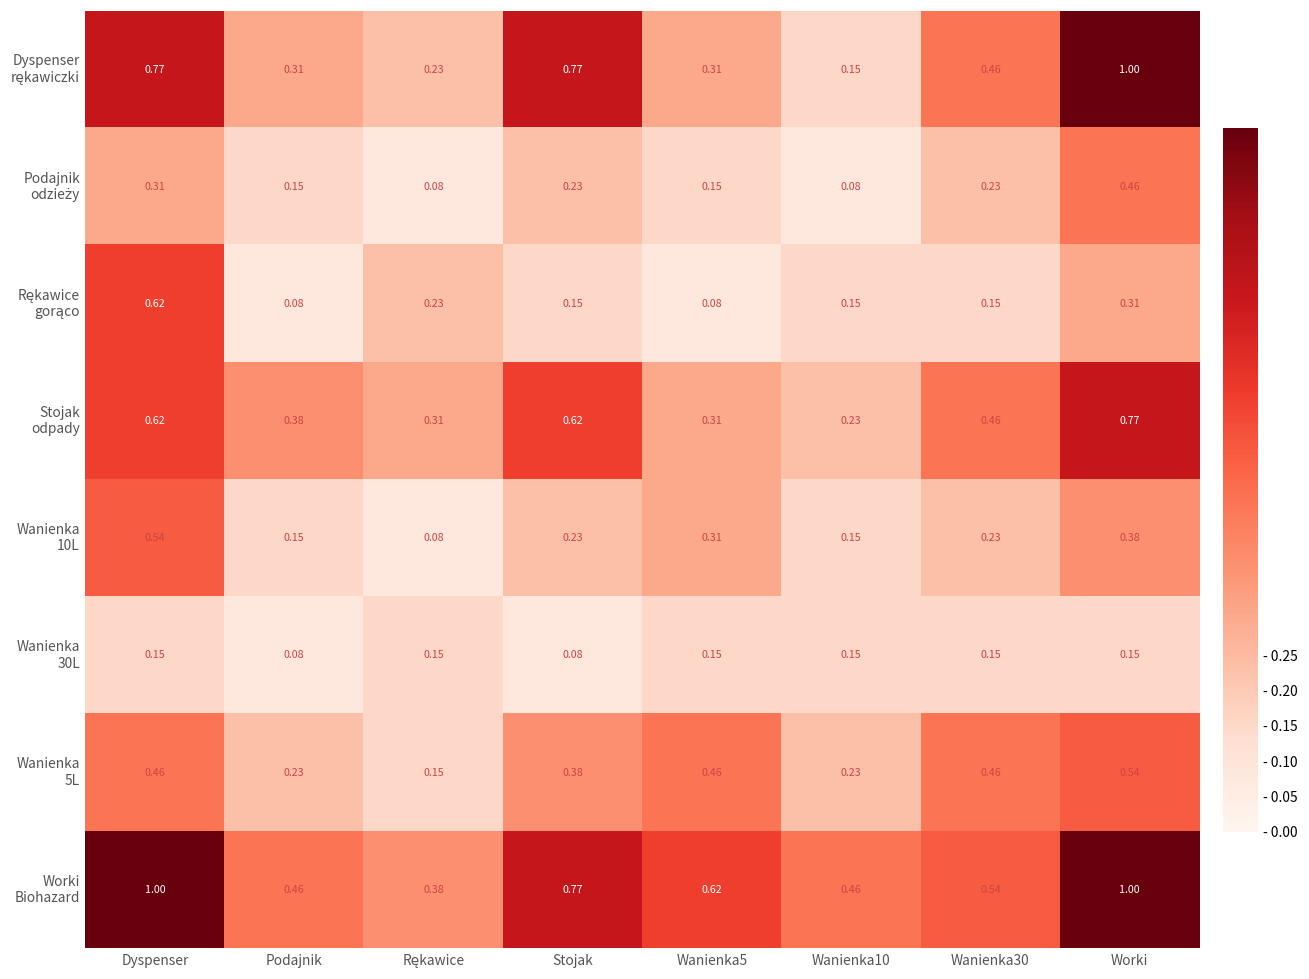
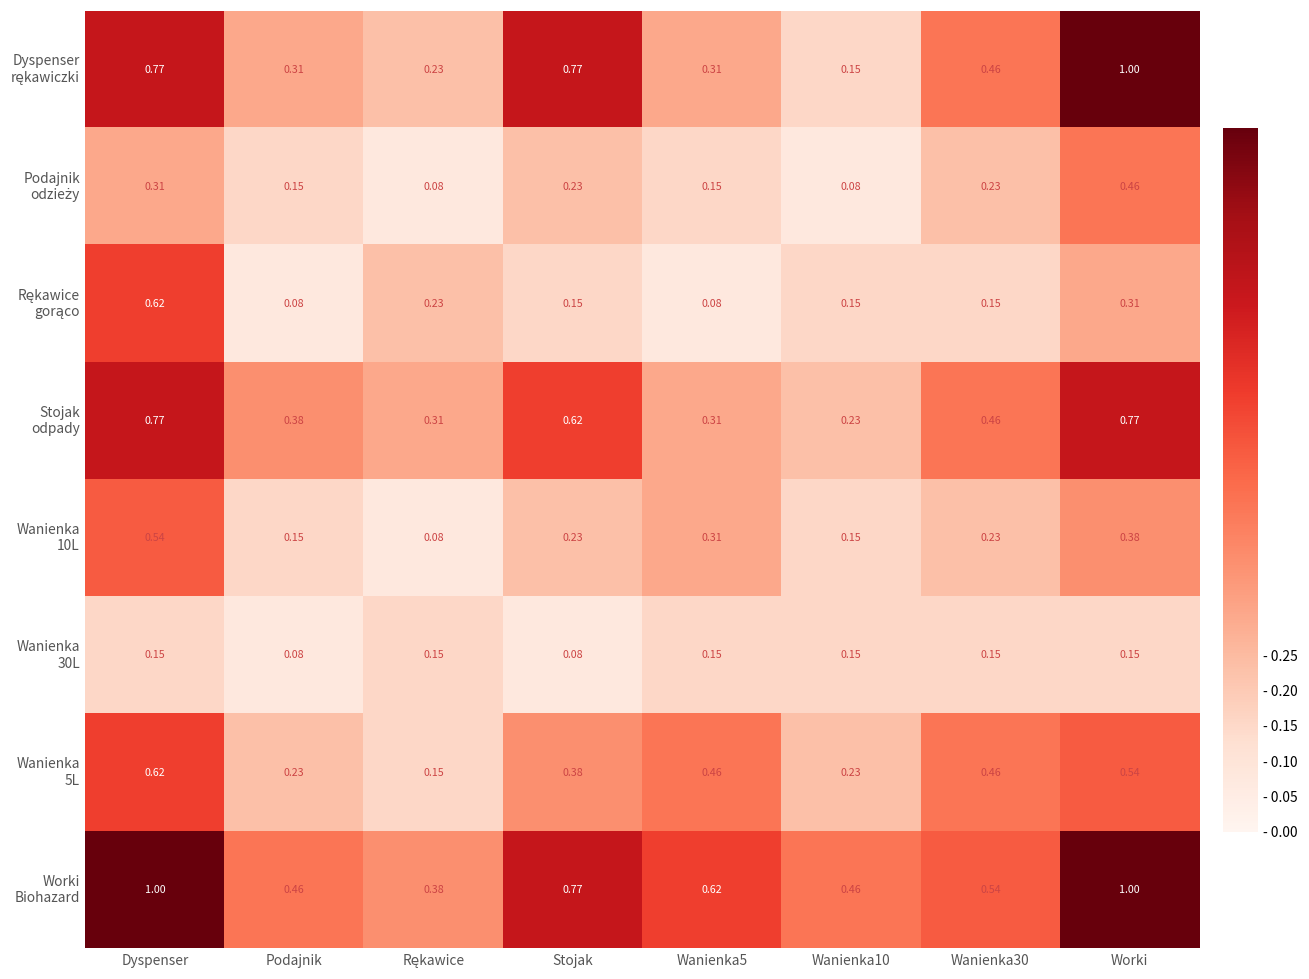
  {
    "Dyspenser rękawiczki": {
      "Dyspenser": 0.77,
      "Podajnik": 0.31,
      "Rękawice": 0.23,
      "Stojak": 0.77,
      "Wanienka5": 0.31,
      "Wanienka10": 0.15,
      "Wanienka30": 0.46,
      "Worki": 1.00
    },
    "Podajnik odzieży": {
      "Dyspenser": 0.31,
      "Podajnik": 0.15,
      "Rękawice": 0.08,
      "Stojak": 0.23,
      "Wanienka5": 0.15,
      "Wanienka10": 0.08,
      "Wanienka30": 0.23,
      "Worki": 0.46
    },
    "Rękawice gorąco": {
      "Dyspenser": 0.62,
      "Podajnik": 0.08,
      "Rękawice": 0.23,
      "Stojak": 0.15,
      "Wanienka5": 0.08,
      "Wanienka10": 0.15,
      "Wanienka30": 0.15,
      "Worki": 0.31
    },
    "Stojak odpady": {
-     "Dyspenser": 0.62,
+     "Dyspenser": 0.77,
      "Podajnik": 0.38,
      "Rękawice": 0.31,
      "Stojak": 0.62,
      "Wanienka5": 0.31,
      "Wanienka10": 0.23,
      "Wanienka30": 0.46,
      "Worki": 0.77
    },
    "Wanienka 10L": {
      "Podajnik": 0.15,
      "Rękawice": 0.08,
      "Stojak": 0.23,
      "Wanienka5": 0.31,
      "Wanienka10": 0.15,
      "Wanienka30": 0.23,
      "Worki": 0.38
    },
    "Wanienka 30L": {
      "Dyspenser": 0.15,
      "Podajnik": 0.08,
      "Rękawice": 0.15,
      "Stojak": 0.08,
      "Wanienka5": 0.15,
      "Wanienka10": 0.15,
      "Wanienka30": 0.15,
      "Worki": 0.15
    },
    "Wanienka 5L": {
-     "Dyspenser": 0.46,
+     "Dyspenser": 0.62,
      "Podajnik": 0.23,
      "Rękawice": 0.15,
      "Stojak": 0.38,
      "Wanienka5": 0.46,
      "Wanienka10": 0.23,
      "Wanienka30": 0.46
    },
    "Worki Biohazard": {
      "Dyspenser": 1.00,
      "Podajnik": 0.46,
      "Rękawice": 0.38,
      "Stojak": 0.77,
      "Wanienka5": 0.62,
      "Wanienka10": 0.46,
      "Worki": 1.00
    }
  }
